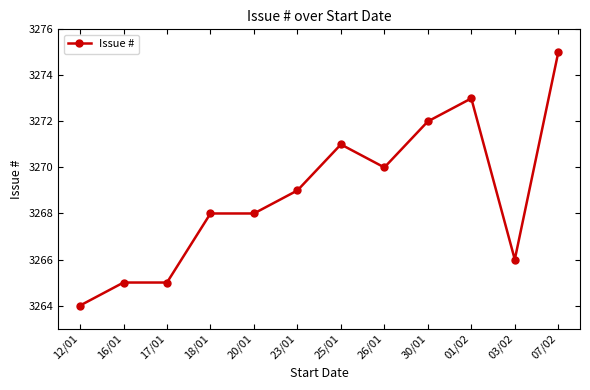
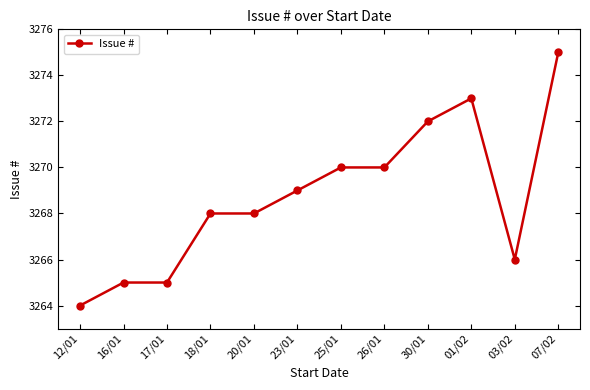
  {
    "12/01": 3264,
    "16/01": 3265,
    "17/01": 3265,
    "18/01": 3268,
    "20/01": 3268,
    "23/01": 3269,
-   "25/01": 3271,
+   "25/01": 3270,
    "26/01": 3270,
    "30/01": 3272,
    "01/02": 3273,
    "03/02": 3266,
    "07/02": 3275
  }
